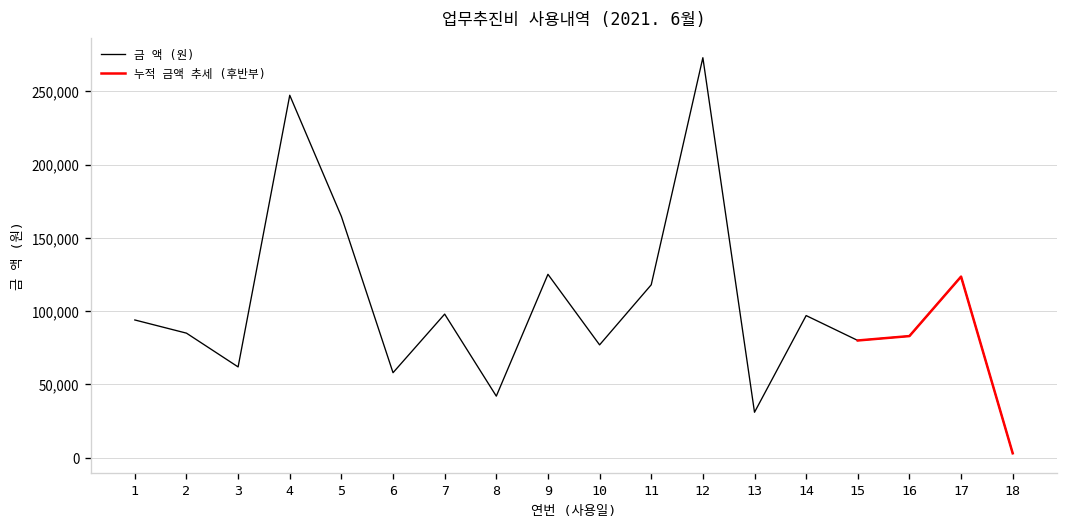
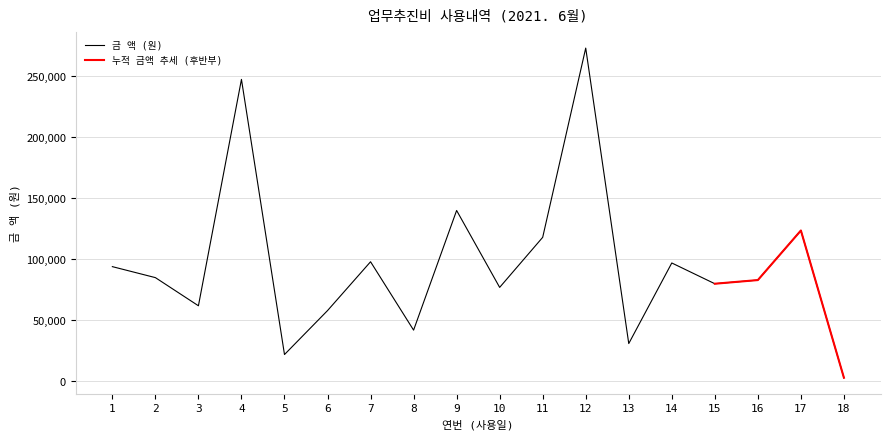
  {
    "금 액 (원)": {
      "1": "94,000",
      "2": "85,000",
      "3": "62,000",
      "4": "247,000",
-     "5": "165,000",
+     "5": "22,000",
      "6": "58,000",
      "7": "98,000",
      "8": "42,000",
-     "9": "125,000",
+     "9": "140,000",
      "10": "77,000",
      "11": "118,000",
      "12": "273,000",
      "13": "31,000",
      "14": "97,000"
    }
  }
